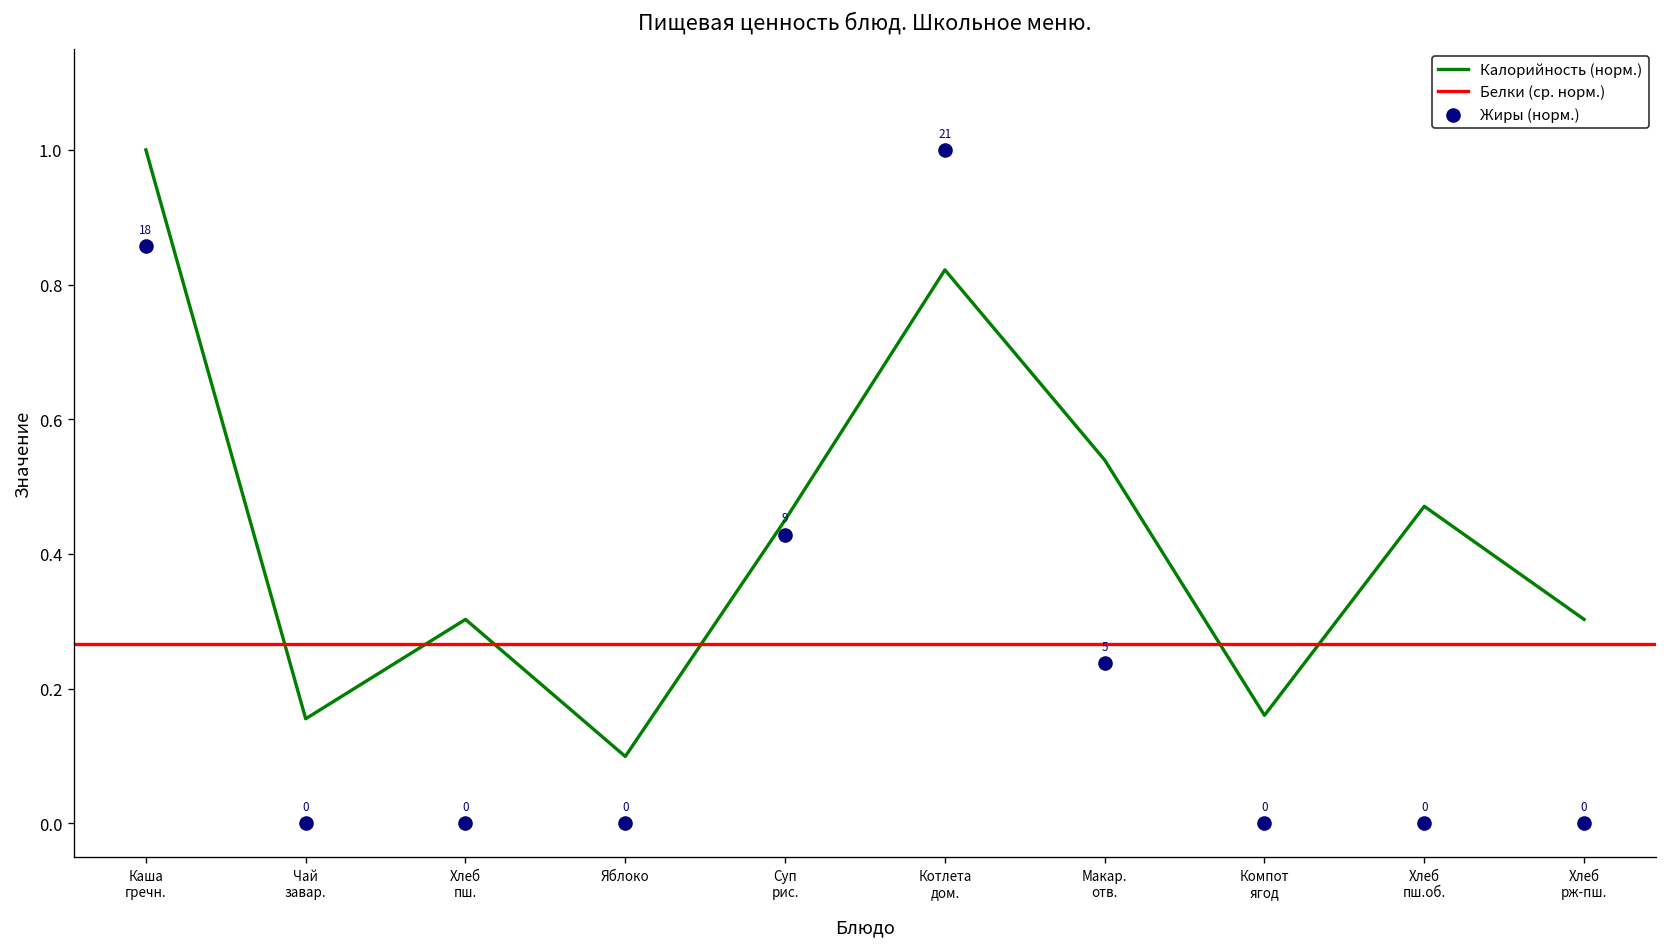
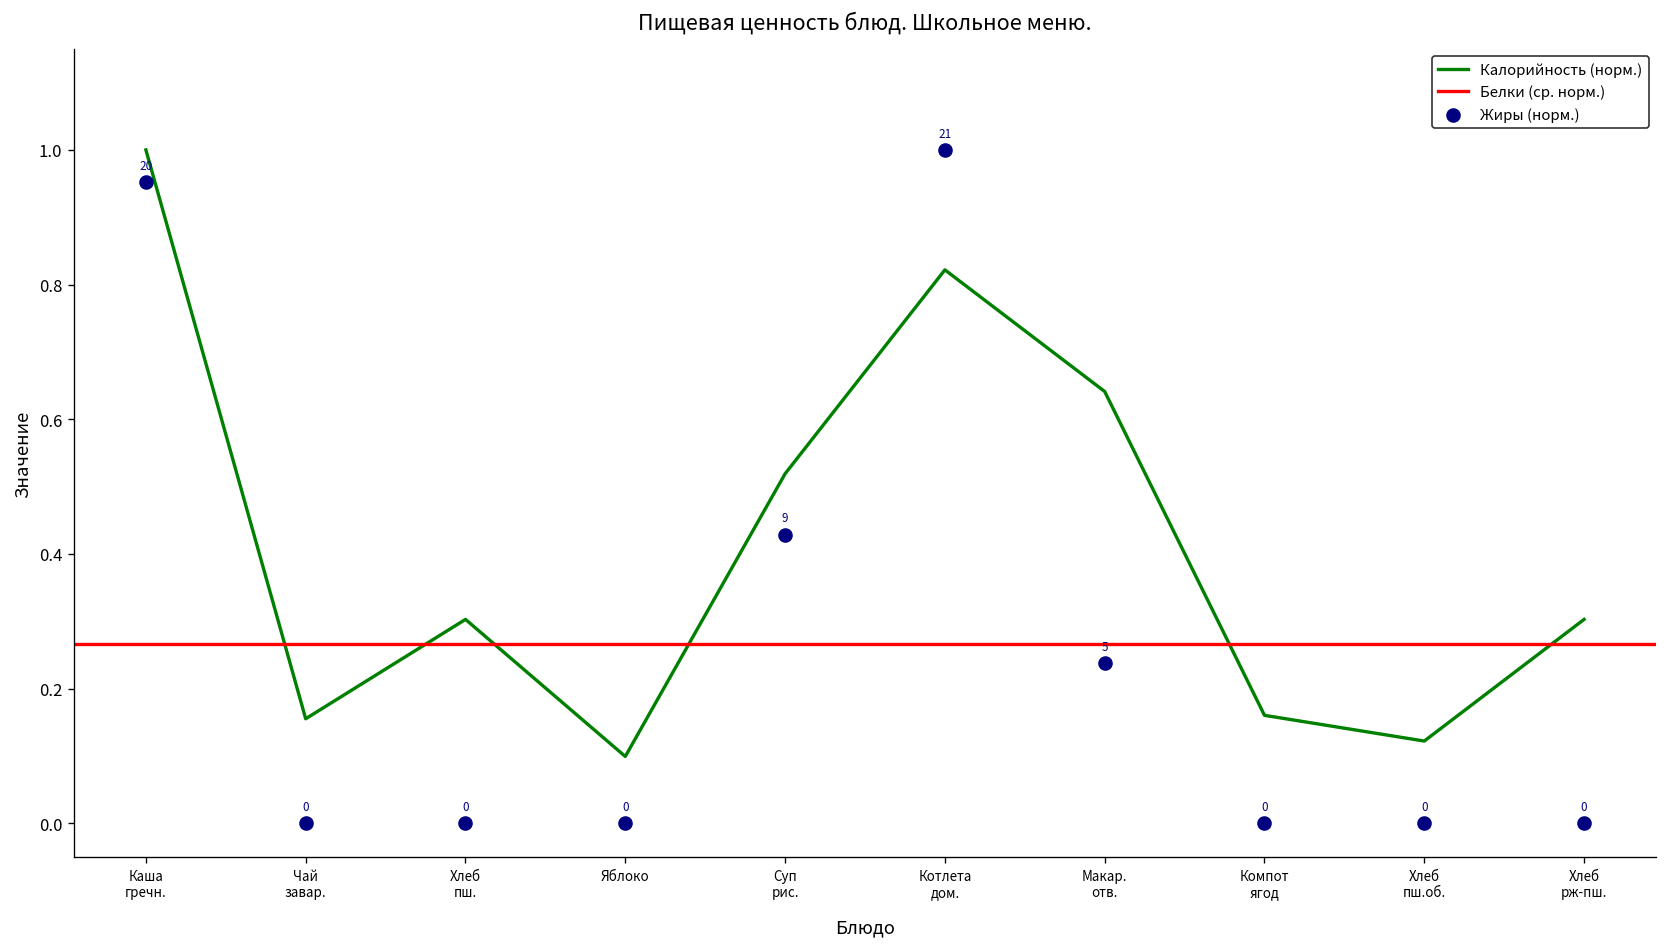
  {
    "Жиры (норм.)": {
-     "Каша гречн.": 18
+     "Каша гречн.": 20
    },
    "Калорийность (норм.)": {
      "Каша гречн.": 1.00,
      "Чай завар.": 0.16,
      "Хлеб пш.": 0.30,
      "Яблоко": 0.10,
-     "Суп рис.": 0.45,
+     "Суп рис.": 0.52,
      "Котлета дом.": 0.82,
-     "Макар. отв.": 0.54,
+     "Макар. отв.": 0.64,
      "Компот ягод": 0.16,
-     "Хлеб пш.об.": 0.47,
+     "Хлеб пш.об.": 0.12,
      "Хлеб рж-пш.": 0.30
    }
  }
